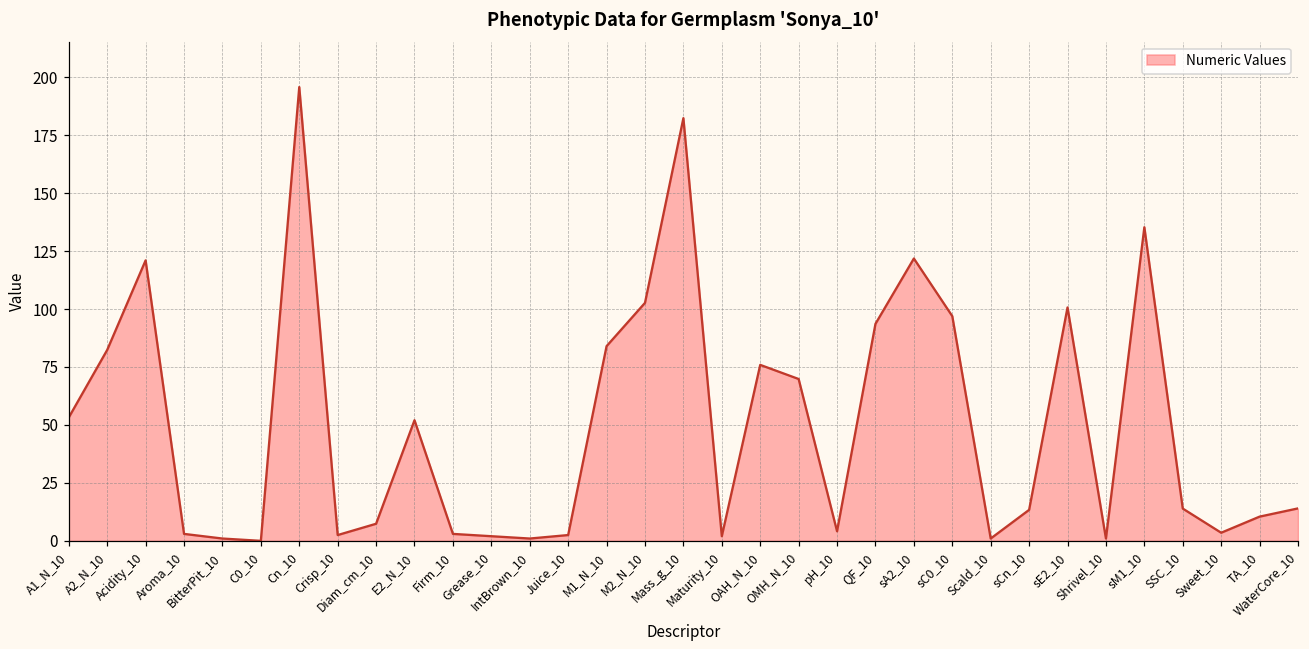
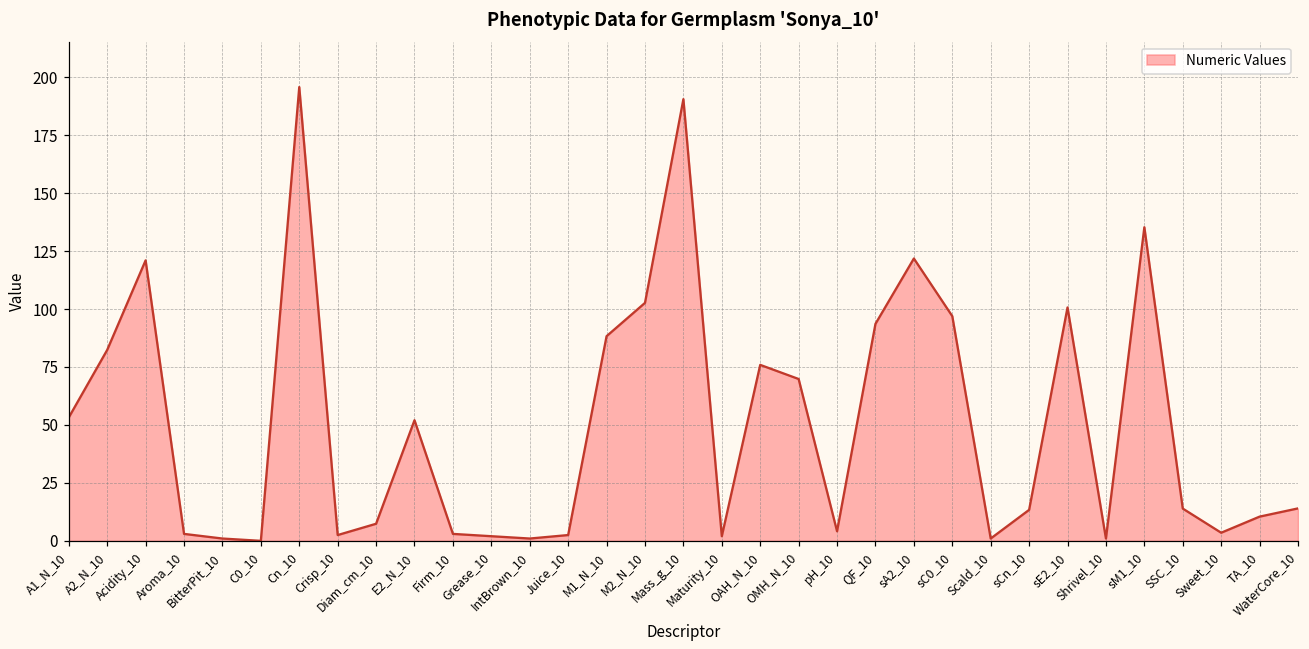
  {
    "A1_N_10": 53,
    "A2_N_10": 82,
    "Acidity_10": 121,
    "Aroma_10": 3,
    "BitterPit_10": 1,
    "C0_10": 0,
    "Cn_10": 196,
    "Crisp_10": 3,
    "Diam_cm_10": 7,
    "E2_N_10": 52,
    "Firm_10": 3,
    "Grease_10": 2,
    "IntBrown_10": 1,
    "Juice_10": 3,
-   "M1_N_10": 84,
+   "M1_N_10": 88,
    "M2_N_10": 103,
-   "Mass_g_10": 182,
+   "Mass_g_10": 191,
    "Maturity_10": 2,
    "OAH_N_10": 76,
    "OMH_N_10": 70,
    "pH_10": 4,
    "QF_10": 94,
    "sA2_10": 122,
    "sC0_10": 97,
    "Scald_10": 1,
    "sCn_10": 13,
    "sE2_10": 101,
    "Shrivel_10": 1,
    "sM1_10": 135,
    "SSC_10": 14,
    "Sweet_10": 4,
    "TA_10": 10,
    "WaterCore_10": 14
  }
